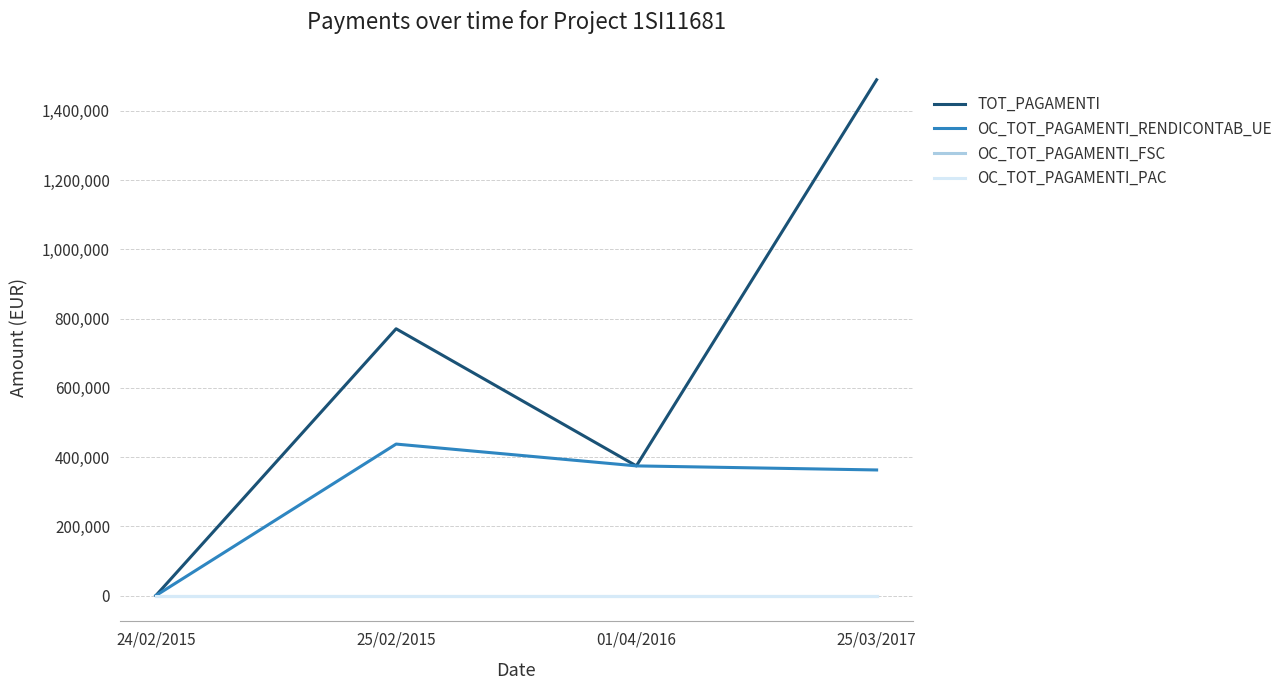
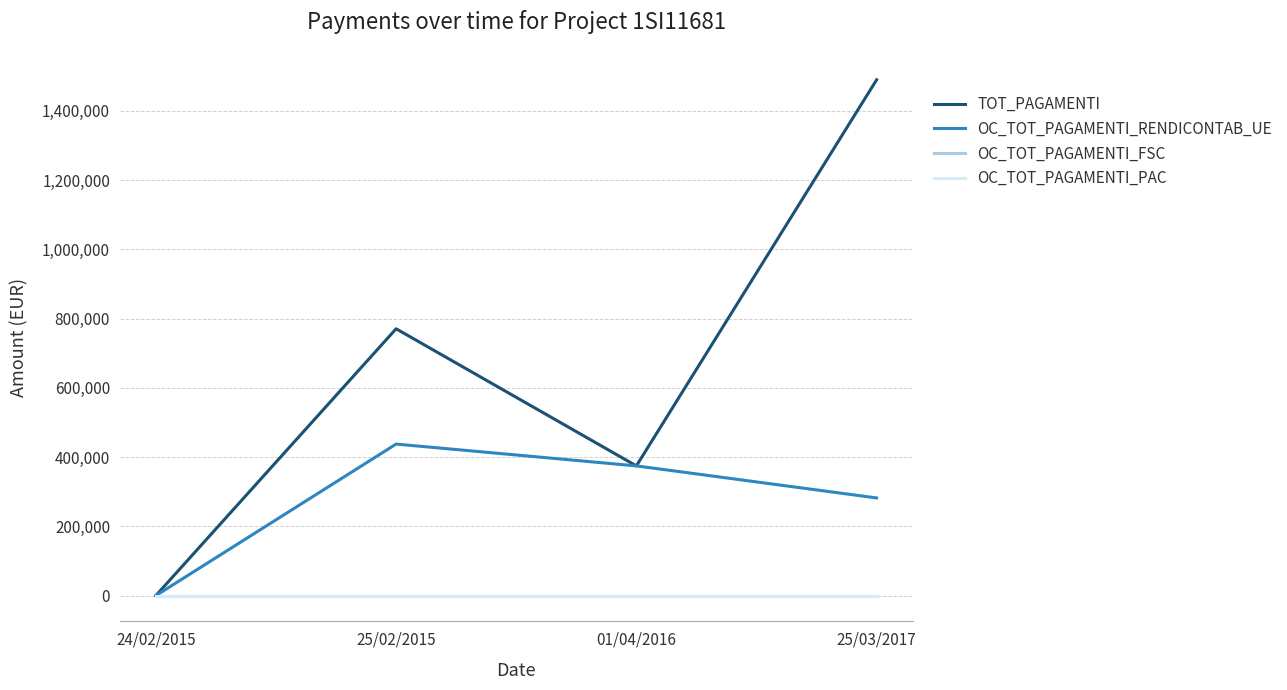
  {
    "TOT_PAGAMENTI": {
      "25/02/2015": "770,000",
      "25/03/2017": "1,490,000"
    },
    "OC_TOT_PAGAMENTI_RENDICONTAB_UE": {
      "25/02/2015": "440,000",
-     "25/03/2017": "360,000"
+     "25/03/2017": "280,000"
    },
    "OC_TOT_PAGAMENTI_PAC": {
      "25/02/2015": "0",
      "01/04/2016": "0",
      "25/03/2017": "0"
    }
  }
